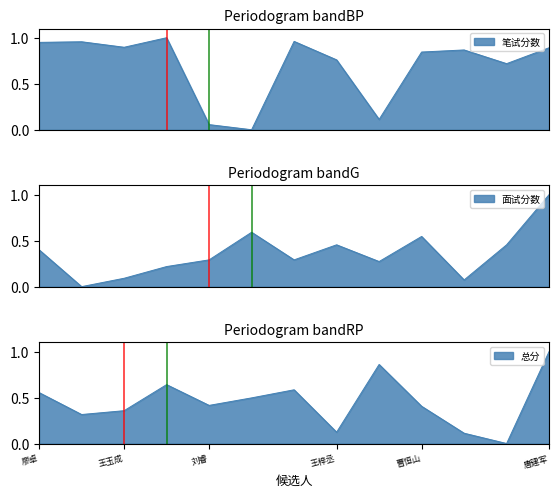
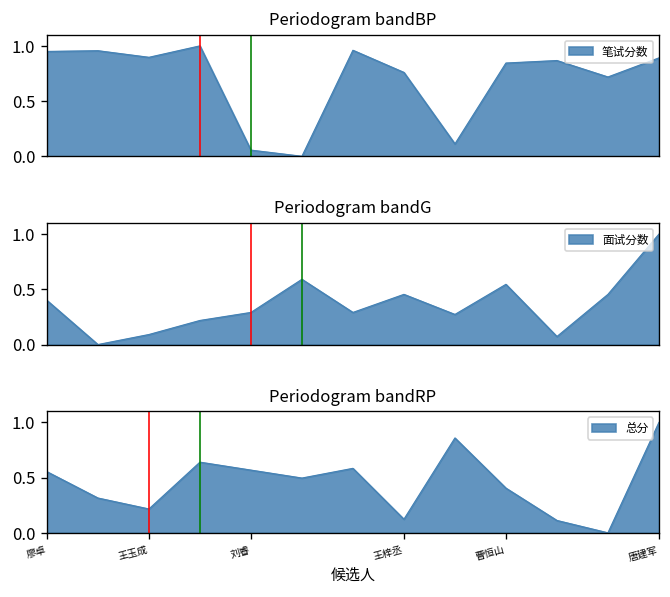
  {
    "Periodogram bandRP": {
      "廖卓": 0.6,
-     "王玉成": 0.4,
-     "刘睿": 0.4,
+     "王玉成": 0.2,
+     "刘睿": 0.6,
      "王梓丞": 0.1,
      "曹恒山": 0.4,
      "唐建军": 1.0
    }
  }
